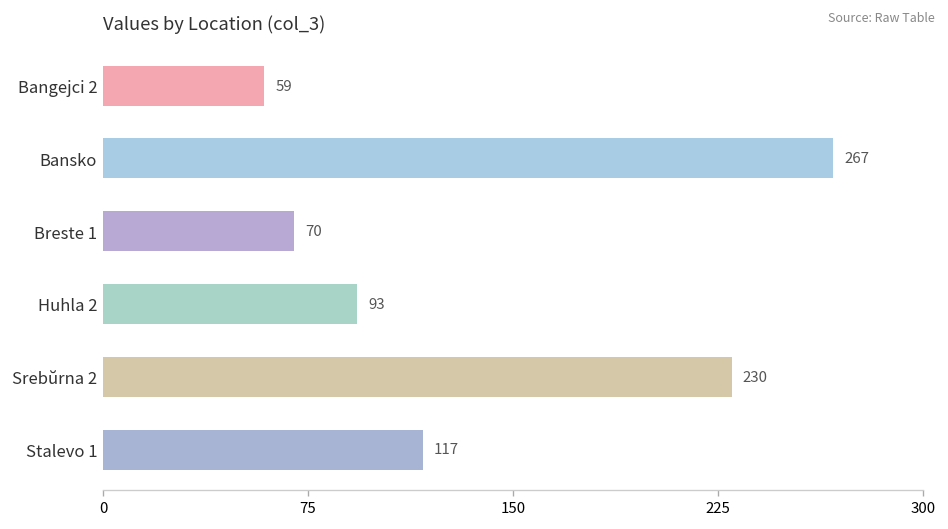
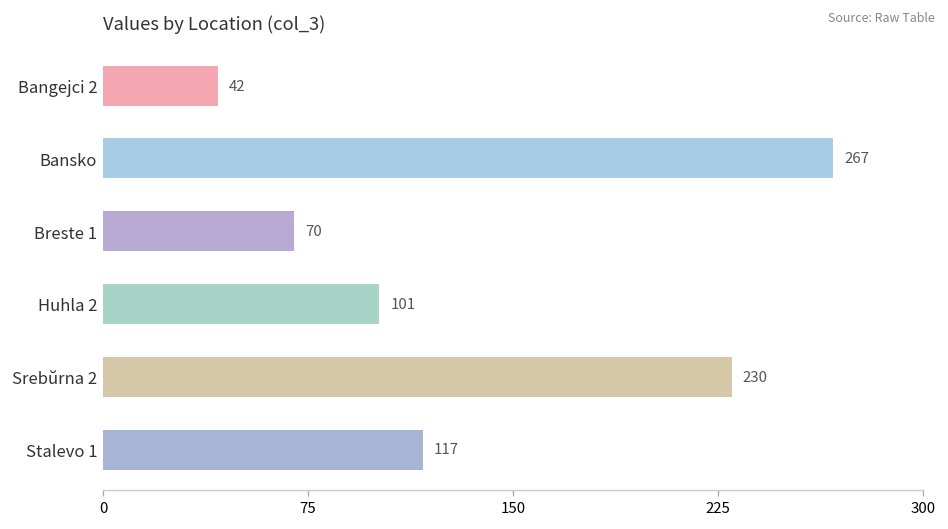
  {
-   "Bangejci 2": 59,
+   "Bangejci 2": 42,
    "Bansko": 267,
    "Breste 1": 70,
-   "Huhla 2": 93,
+   "Huhla 2": 101,
    "Srebŭrna 2": 230,
    "Stalevo 1": 117
  }
